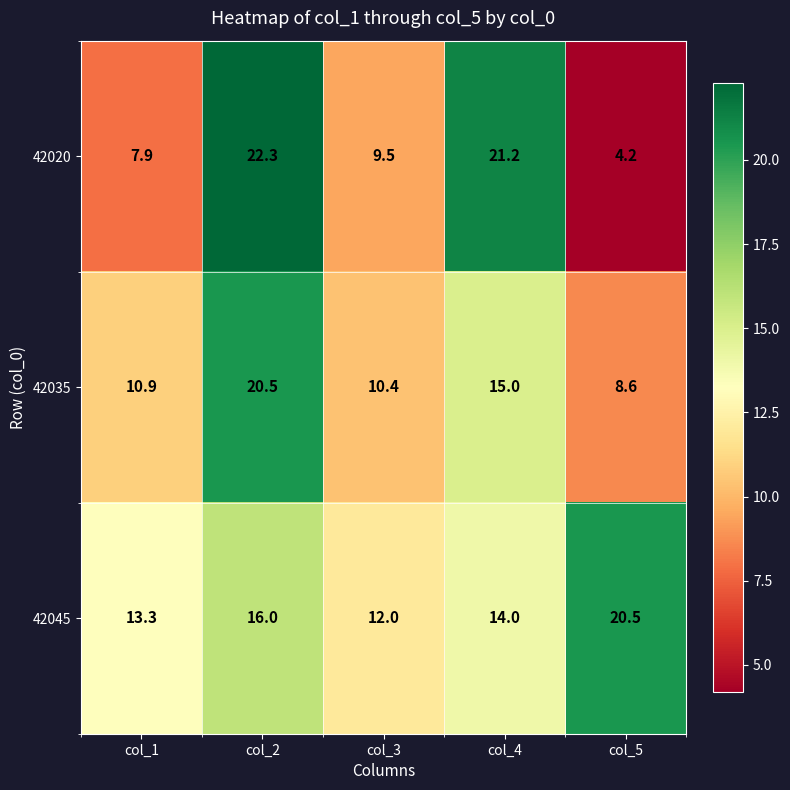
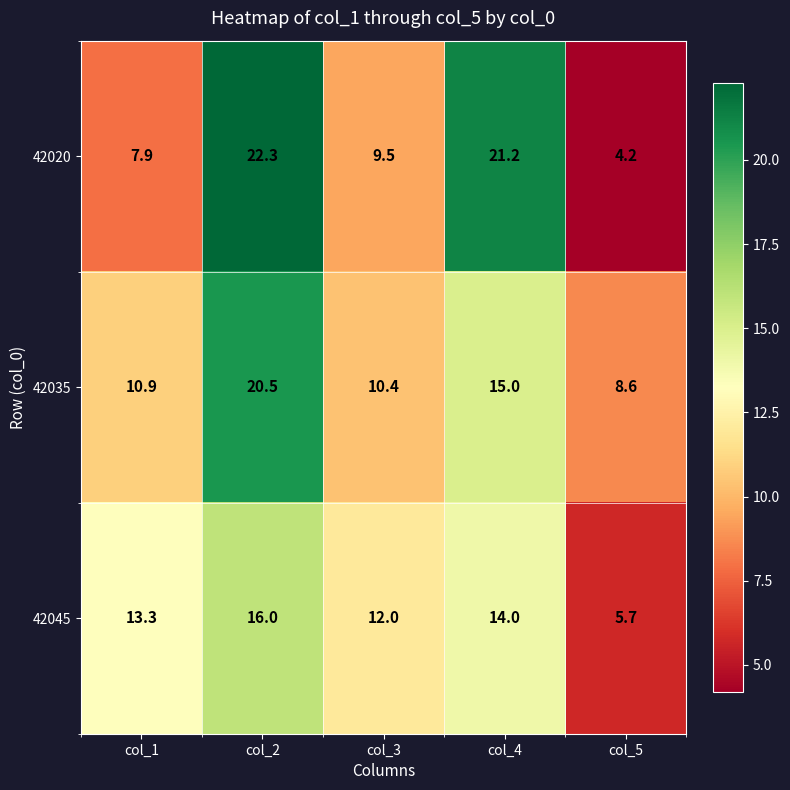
  {
    "42020": {
      "col_1": 7.9,
      "col_2": 22.3,
      "col_3": 9.5,
      "col_4": 21.2,
      "col_5": 4.2
    },
    "42035": {
      "col_1": 10.9,
      "col_2": 20.5,
      "col_3": 10.4,
      "col_4": 15.0,
      "col_5": 8.6
    },
    "42045": {
      "col_1": 13.3,
      "col_2": 16.0,
      "col_3": 12.0,
      "col_4": 14.0,
-     "col_5": 20.5
+     "col_5": 5.7
    }
  }
